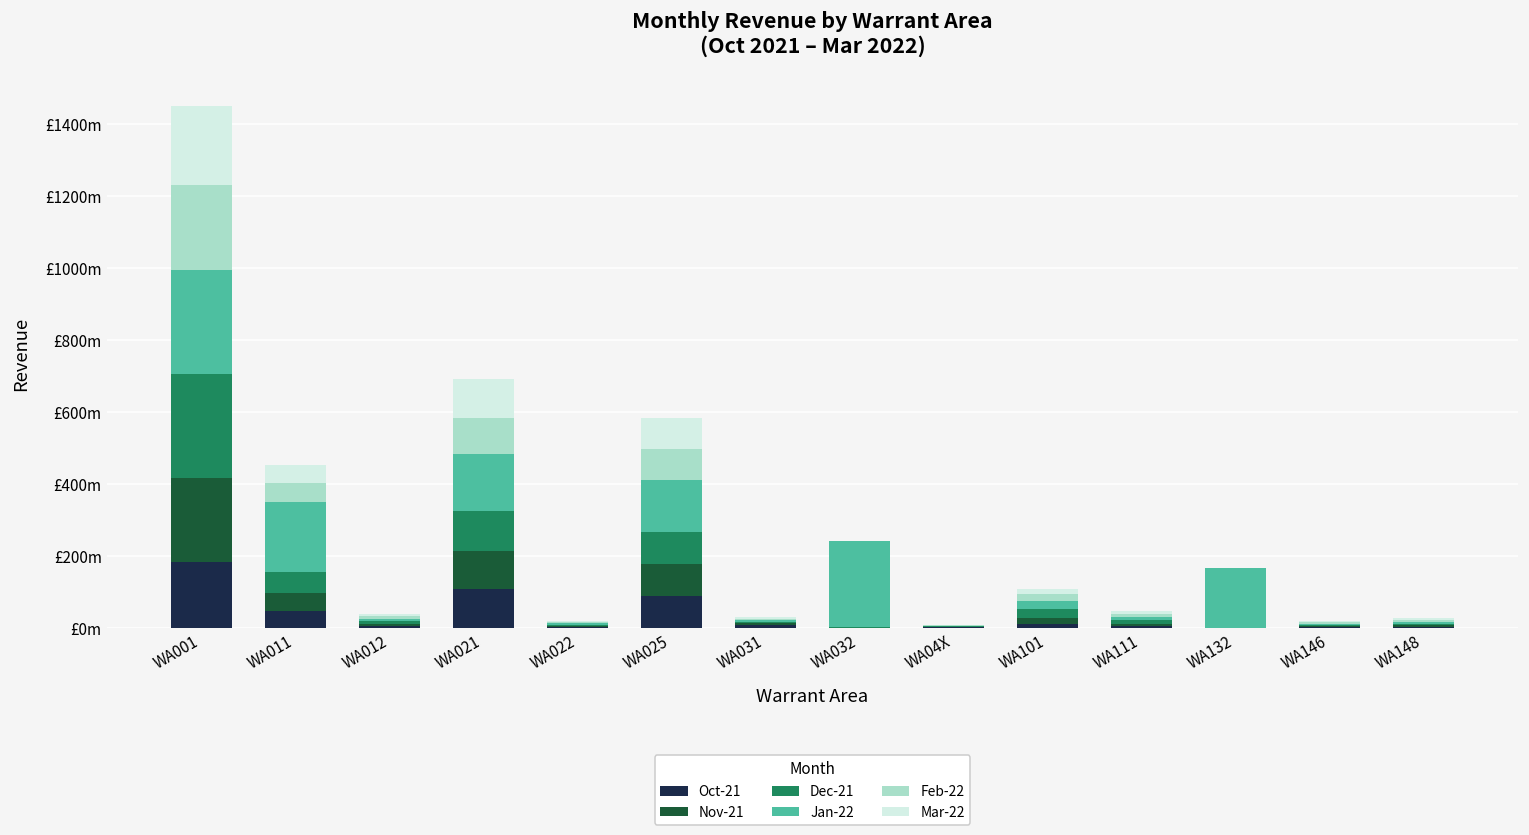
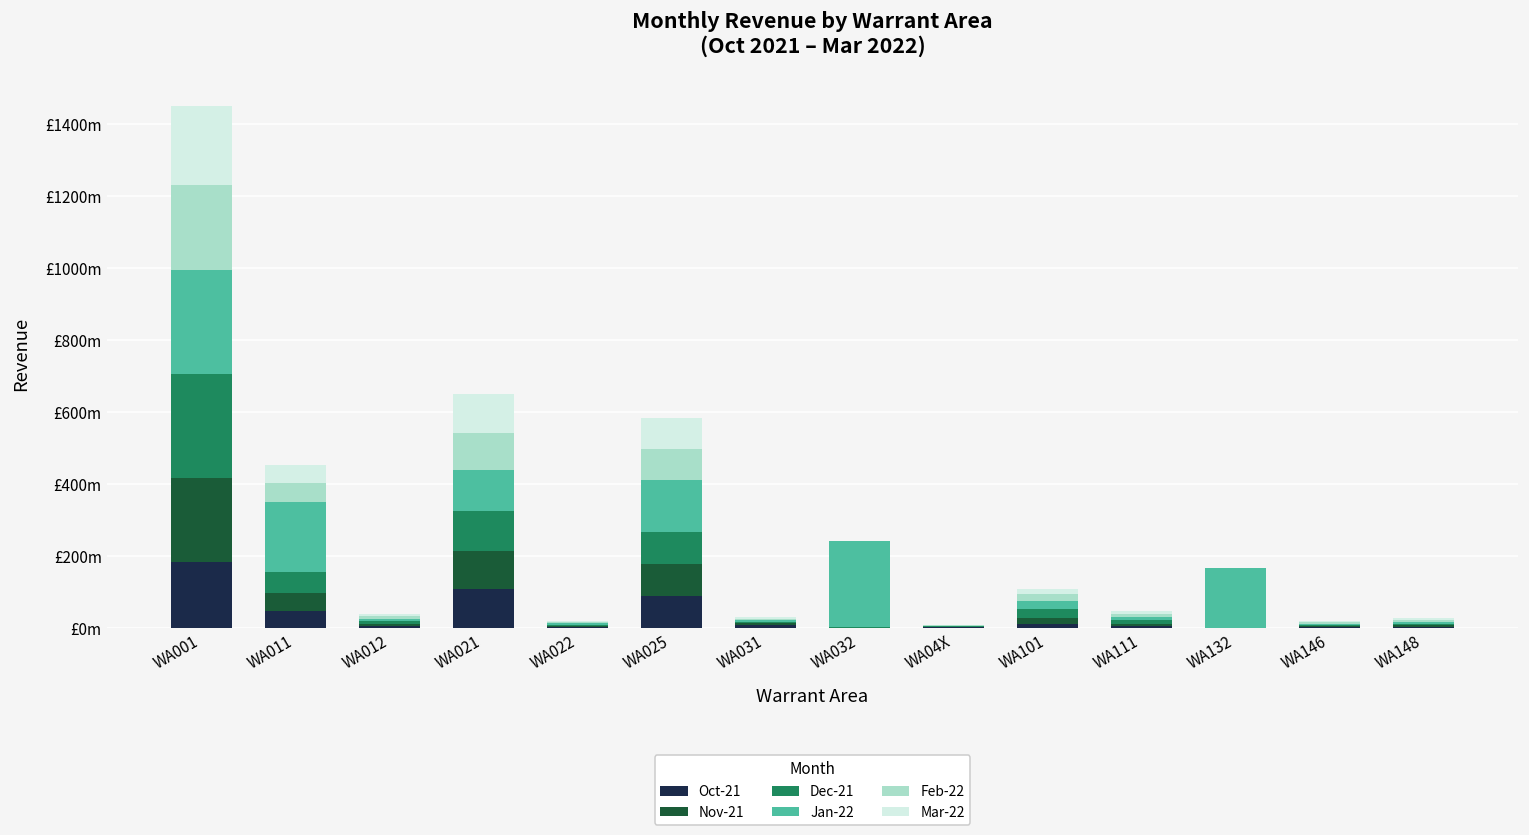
  {
    "Jan-22": {
      "WA001": "£290m",
      "WA011": "£200m",
-     "WA021": "£160m",
+     "WA021": "£110m",
      "WA025": "£140m",
      "WA032": "£240m",
      "WA101": "£20m",
      "WA111": "£10m",
      "WA132": "£170m"
    }
  }
